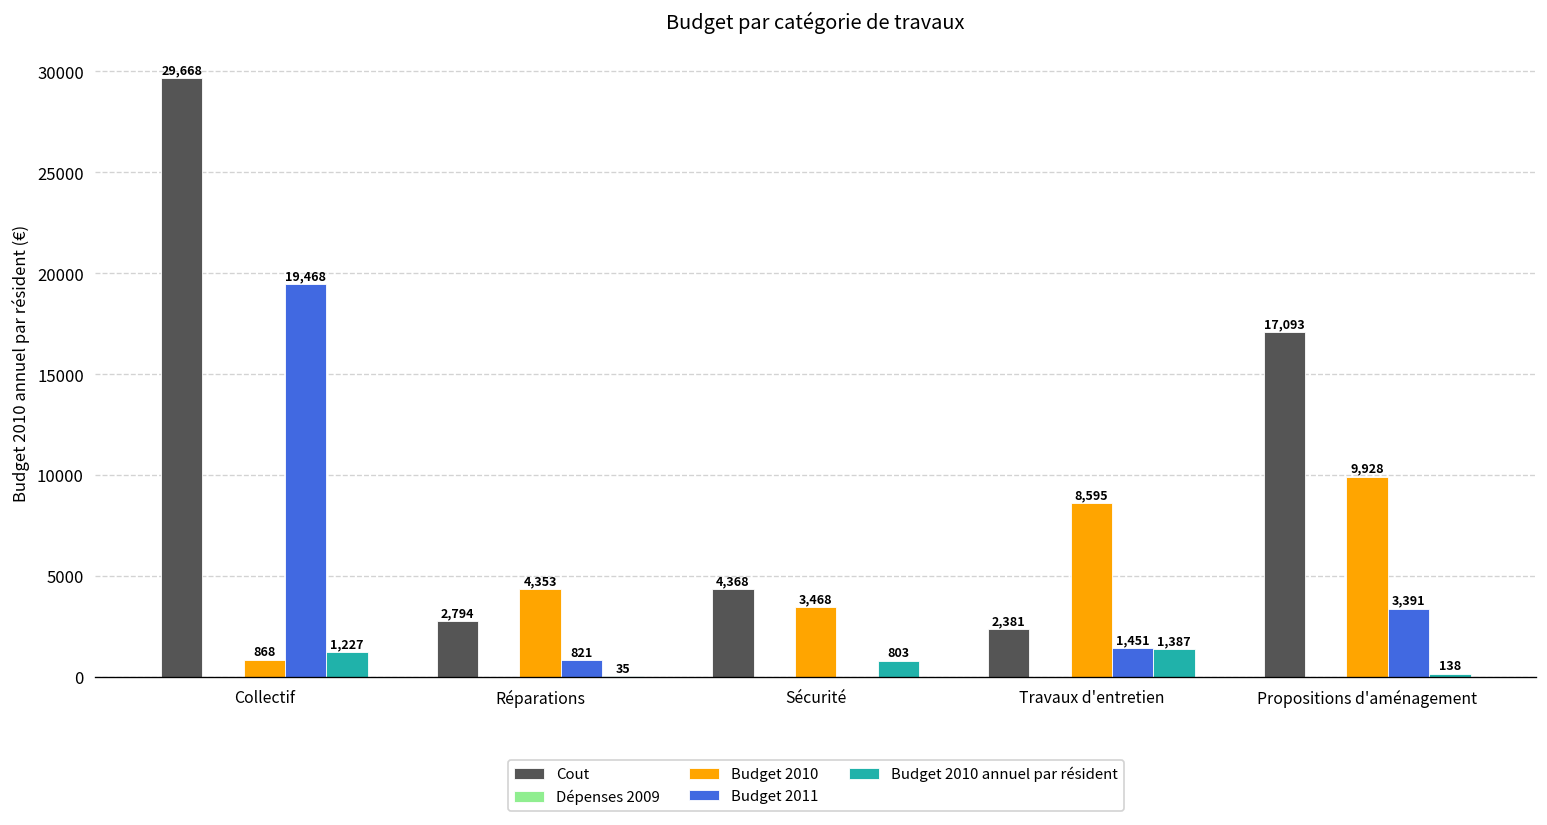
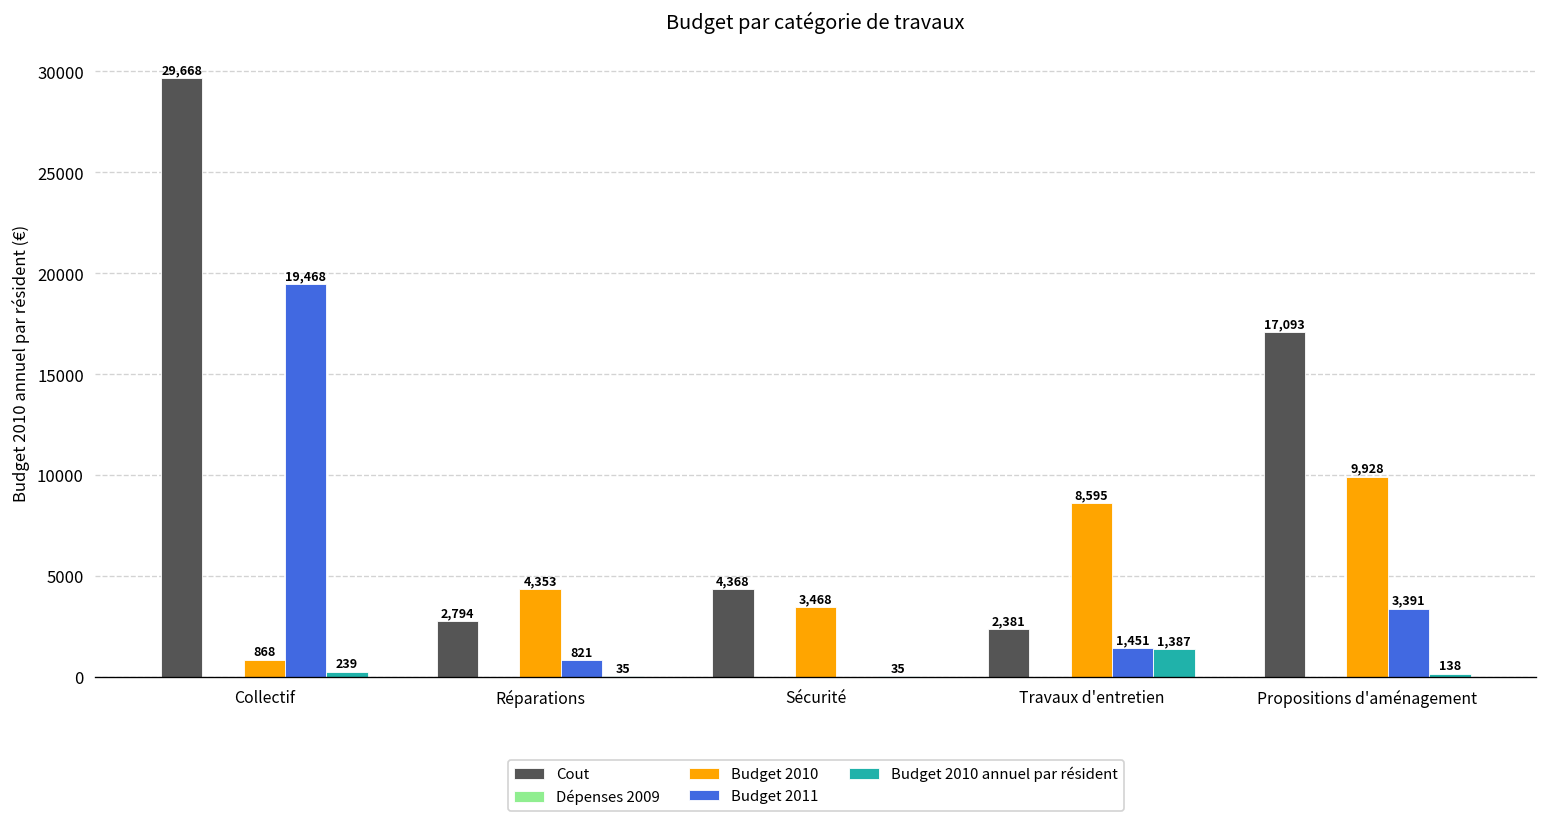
  {
    "Cout": {
      "Collectif": "29,668",
      "Réparations": "2,794",
      "Sécurité": "4,368",
      "Travaux d'entretien": "2,381",
      "Propositions d'aménagement": "17,093"
    },
    "Dépenses 2009": {
      "Collectif": "0",
      "Réparations": "0",
      "Sécurité": "0",
      "Travaux d'entretien": "0",
      "Propositions d'aménagement": "0"
    },
    "Budget 2010": {
      "Collectif": "868",
      "Réparations": "4,353",
      "Sécurité": "3,468",
      "Travaux d'entretien": "8,595",
      "Propositions d'aménagement": "9,928"
    },
    "Budget 2011": {
      "Collectif": "19,468",
      "Réparations": "821",
      "Travaux d'entretien": "1,451",
      "Propositions d'aménagement": "3,391"
    },
    "Budget 2010 annuel par résident": {
-     "Collectif": "1,227",
+     "Collectif": "239",
      "Réparations": "35",
-     "Sécurité": "803",
+     "Sécurité": "35",
      "Travaux d'entretien": "1,387",
      "Propositions d'aménagement": "138"
    }
  }
